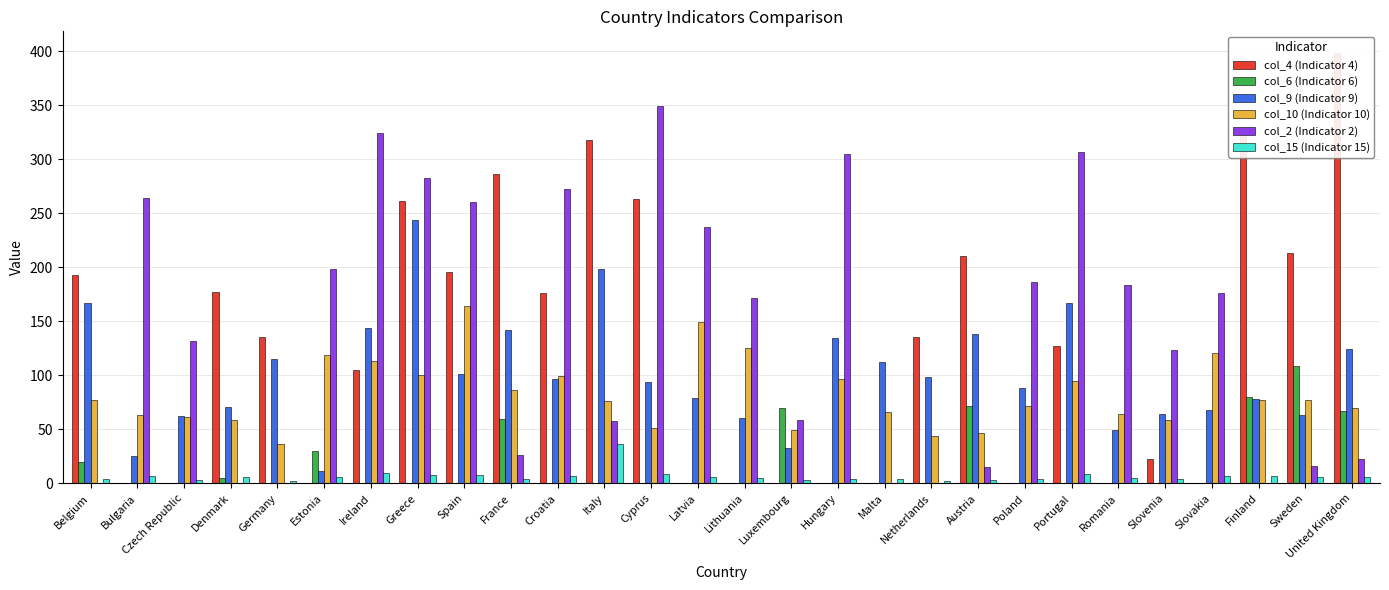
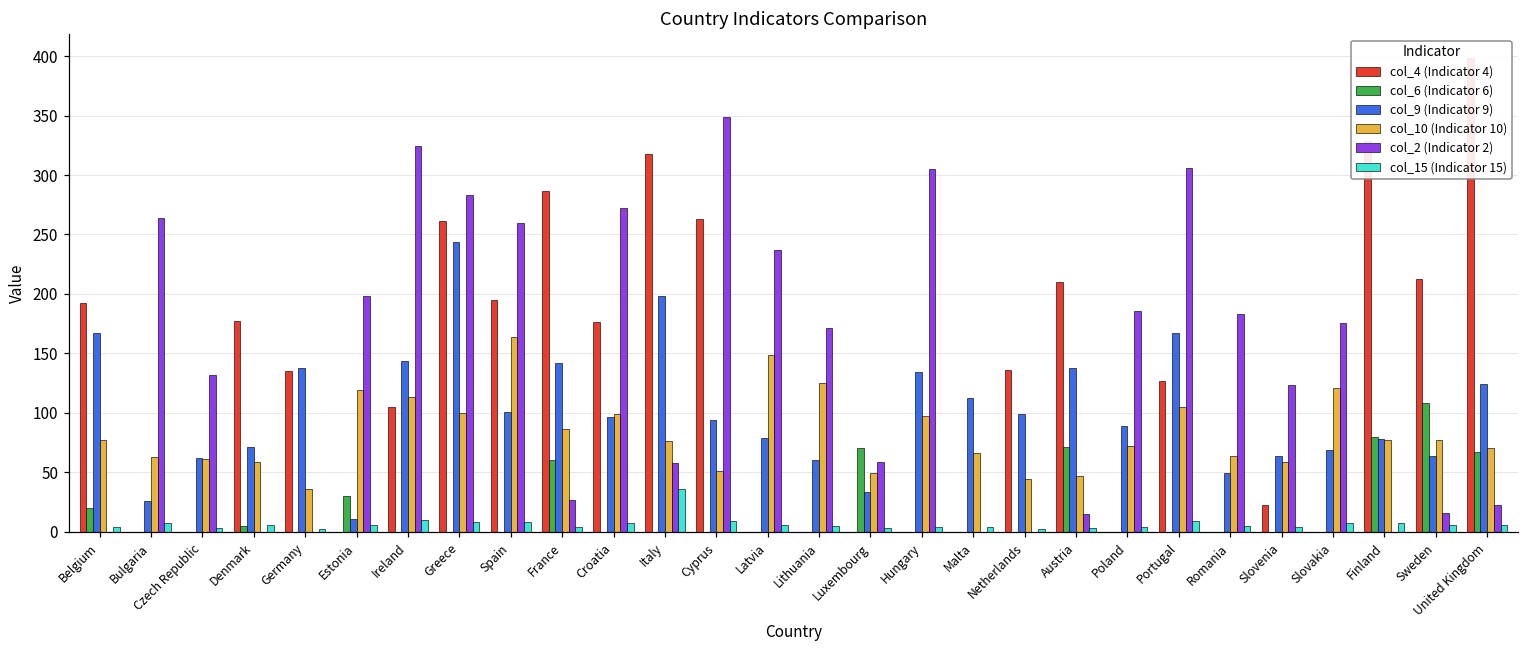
  {
    "col_4 (Indicator 4)": {
      "Belgium": 193,
      "Bulgaria": 0,
      "Czech Republic": 0,
      "Denmark": 177,
      "Germany": 135,
      "Estonia": 0,
      "Ireland": 105,
      "Greece": 261,
      "Spain": 195,
      "France": 286,
      "Croatia": 176,
      "Italy": 318,
      "Cyprus": 263,
      "Latvia": 0,
      "Lithuania": 0,
      "Luxembourg": 0,
      "Hungary": 0,
      "Malta": 0,
      "Netherlands": 136,
      "Austria": 210,
      "Poland": 0,
      "Portugal": 127,
      "Romania": 0,
      "Slovenia": 23,
      "Slovakia": 0,
      "Sweden": 213
    },
    "col_6 (Indicator 6)": {
      "Belgium": 20,
      "Bulgaria": 0,
      "Czech Republic": 0,
      "Denmark": 5,
      "Germany": 0,
      "Estonia": 30,
      "Ireland": 0,
      "Greece": 0,
      "Spain": 0,
      "France": 60,
      "Croatia": 0,
      "Italy": 0,
      "Cyprus": 0,
      "Latvia": 0,
      "Lithuania": 0,
      "Luxembourg": 70,
      "Hungary": 0,
      "Malta": 0,
      "Netherlands": 0,
      "Austria": 72,
      "Poland": 0,
      "Portugal": 0,
      "Romania": 0,
      "Slovenia": 0,
      "Slovakia": 0,
      "Finland": 80,
      "Sweden": 108,
      "United Kingdom": 67
    },
    "col_9 (Indicator 9)": {
      "Belgium": 167,
      "Bulgaria": 26,
      "Czech Republic": 62,
      "Denmark": 71,
-     "Germany": 115,
+     "Germany": 137,
      "Estonia": 11,
      "Ireland": 143,
      "Greece": 244,
      "Spain": 101,
      "France": 142,
      "Croatia": 96,
      "Italy": 199,
      "Cyprus": 94,
      "Latvia": 79,
      "Lithuania": 61,
      "Luxembourg": 33,
      "Hungary": 134,
      "Malta": 113,
      "Netherlands": 99,
      "Austria": 138,
      "Poland": 89,
      "Portugal": 167,
      "Romania": 49,
      "Slovenia": 64,
      "Slovakia": 68,
      "Finland": 78,
      "Sweden": 64,
      "United Kingdom": 124
    },
    "col_10 (Indicator 10)": {
      "Belgium": 77,
      "Bulgaria": 63,
      "Czech Republic": 61,
      "Denmark": 59,
      "Germany": 36,
      "Estonia": 119,
      "Ireland": 113,
      "Greece": 100,
      "Spain": 164,
      "France": 86,
      "Croatia": 99,
      "Italy": 76,
      "Cyprus": 51,
      "Latvia": 149,
      "Lithuania": 125,
      "Luxembourg": 49,
      "Hungary": 97,
      "Malta": 66,
      "Netherlands": 44,
      "Austria": 47,
      "Poland": 72,
-     "Portugal": 95,
+     "Portugal": 105,
      "Romania": 64,
      "Slovenia": 59,
      "Slovakia": 121,
      "Finland": 77,
      "Sweden": 77,
      "United Kingdom": 70
    },
    "col_2 (Indicator 2)": {
      "Belgium": 0,
      "Bulgaria": 264,
      "Czech Republic": 131,
      "Denmark": 0,
      "Germany": 0,
      "Estonia": 198,
      "Ireland": 324,
      "Greece": 283,
      "Spain": 260,
      "France": 27,
      "Croatia": 273,
      "Italy": 57,
      "Cyprus": 349,
      "Latvia": 237,
      "Lithuania": 171,
      "Luxembourg": 58,
      "Hungary": 305,
      "Malta": 0,
      "Netherlands": 0,
      "Austria": 15,
      "Poland": 186,
      "Portugal": 306,
      "Romania": 183,
      "Slovenia": 123,
      "Slovakia": 176,
      "Finland": 0,
      "Sweden": 16,
      "United Kingdom": 23
    },
    "col_15 (Indicator 15)": {
      "Belgium": 4,
      "Bulgaria": 7,
      "Czech Republic": 3,
      "Denmark": 6,
      "Estonia": 6,
      "Ireland": 10,
      "Greece": 8,
      "Spain": 8,
      "France": 4,
      "Croatia": 7,
      "Italy": 36,
      "Cyprus": 9,
      "Latvia": 6,
      "Lithuania": 5,
      "Luxembourg": 3,
      "Hungary": 4,
      "Malta": 4,
      "Austria": 3,
      "Poland": 4,
      "Portugal": 9,
      "Romania": 5,
      "Slovenia": 4,
      "Slovakia": 7,
      "Finland": 7,
      "Sweden": 6,
      "United Kingdom": 6
    }
  }
